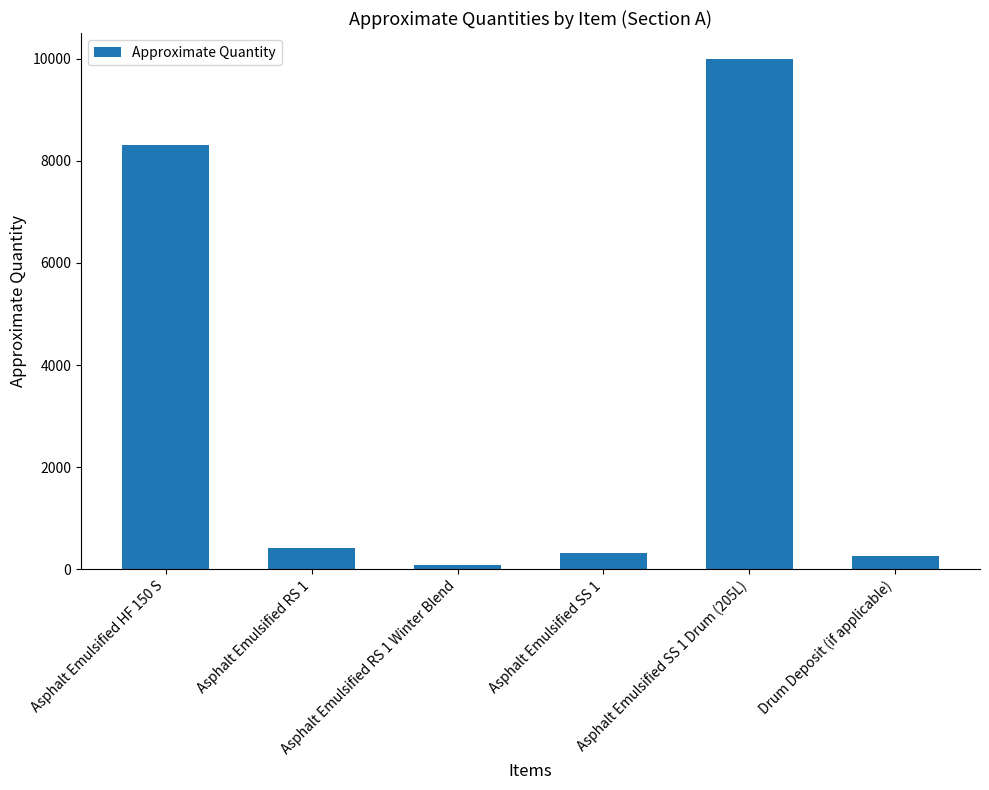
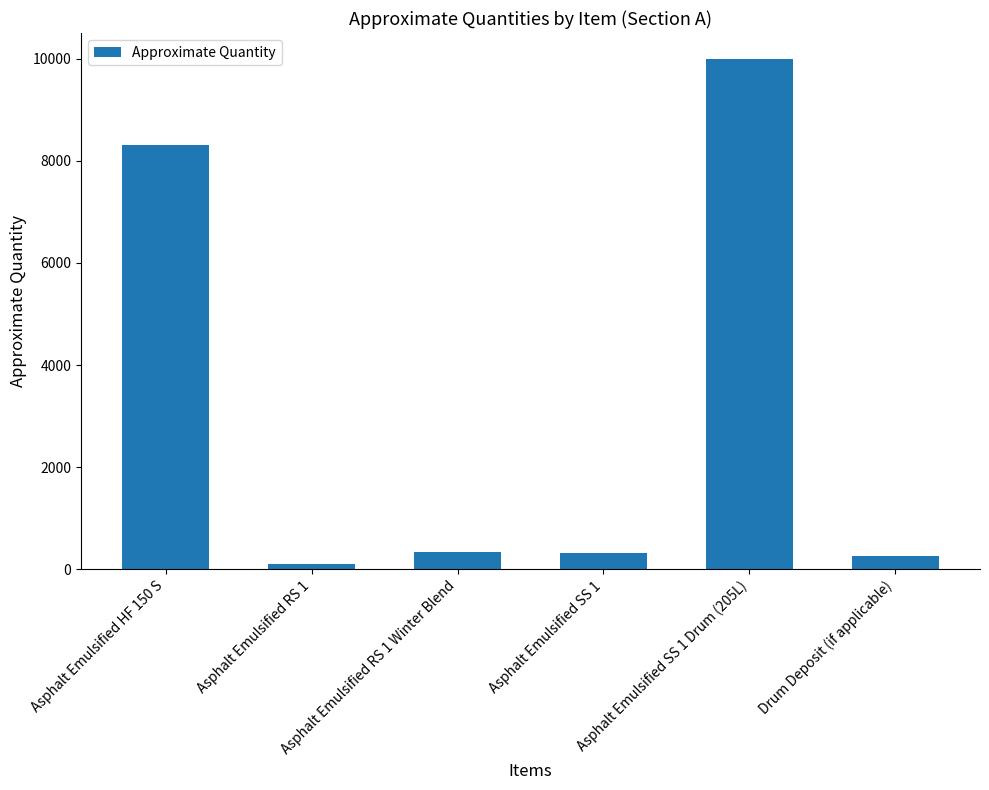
  {
    "Asphalt Emulsified HF 150 S": 8300,
-   "Asphalt Emulsified RS 1": 400,
-   "Asphalt Emulsified RS 1 Winter Blend": 100,
+   "Asphalt Emulsified RS 1": 100,
+   "Asphalt Emulsified RS 1 Winter Blend": 300,
    "Asphalt Emulsified SS 1": 300,
    "Asphalt Emulsified SS 1 Drum (205L)": 10000,
    "Drum Deposit (if applicable)": 300
  }
